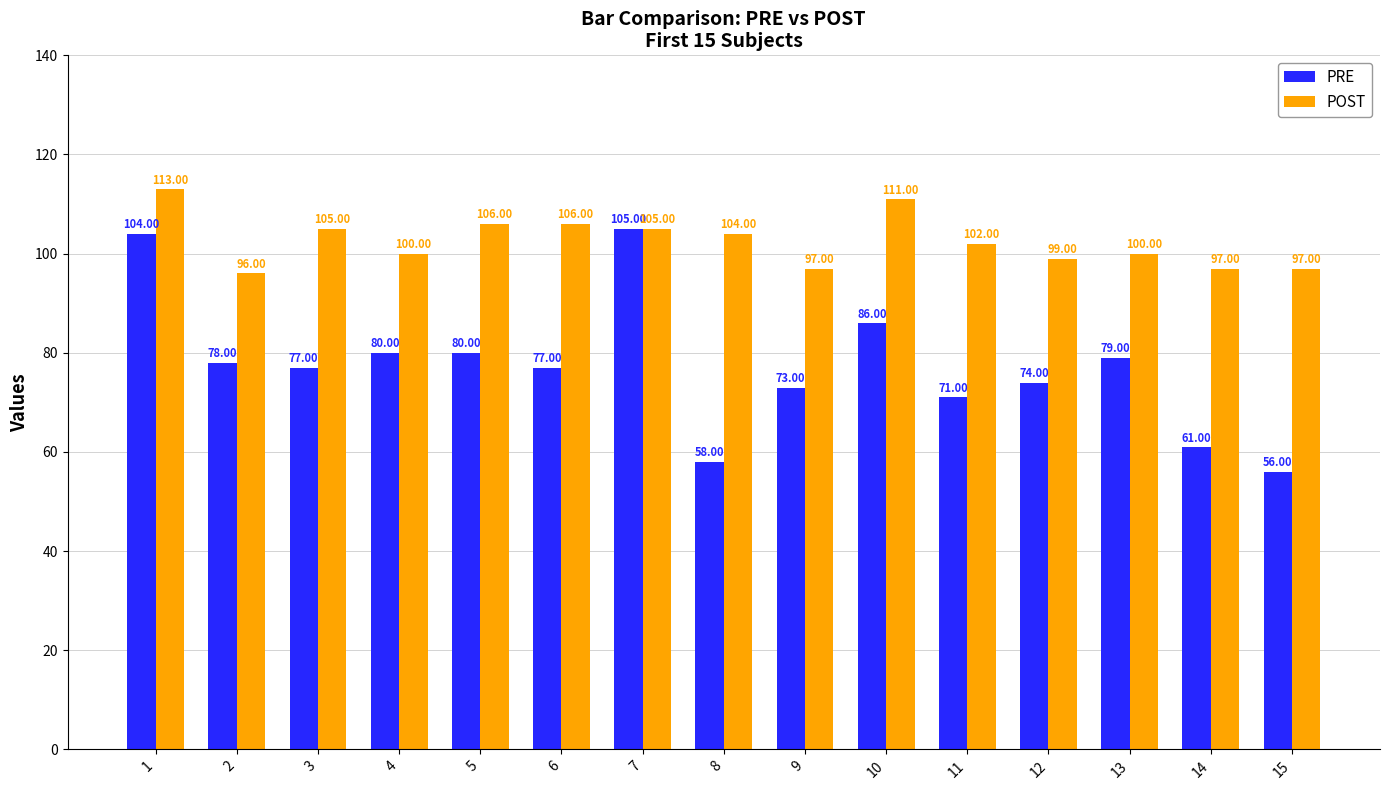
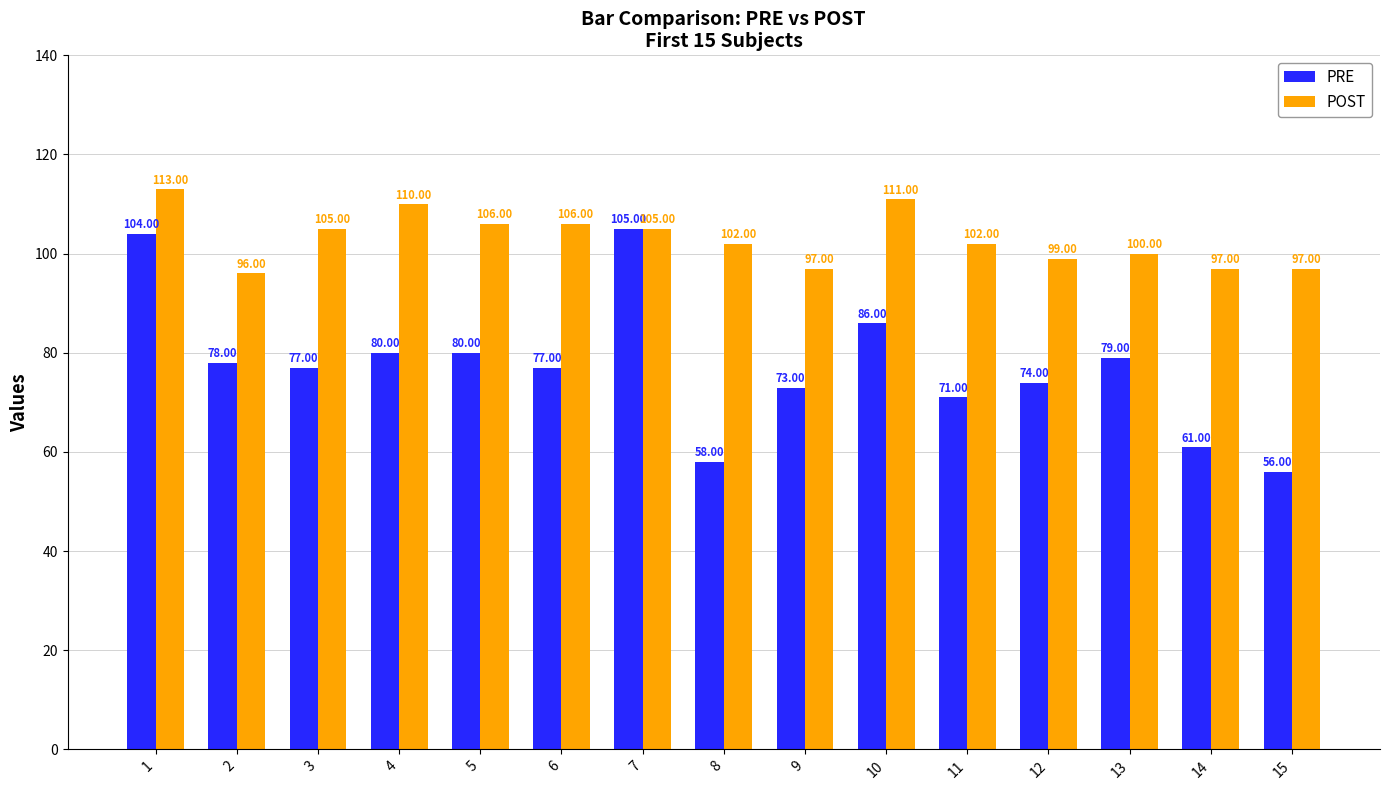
  {
    "PRE": {
      "1": 104.00,
      "2": 78.00,
      "3": 77.00,
      "4": 80.00,
      "5": 80.00,
      "6": 77.00,
      "8": 58.00,
      "9": 73.00,
      "10": 86.00,
      "11": 71.00,
      "12": 74.00,
      "13": 79.00,
      "14": 61.00,
      "15": 56.00
    },
    "POST": {
      "1": 113.00,
      "2": 96.00,
      "3": 105.00,
-     "4": 100.00,
+     "4": 110.00,
      "5": 106.00,
      "6": 106.00,
-     "8": 104.00,
+     "8": 102.00,
      "9": 97.00,
      "10": 111.00,
      "11": 102.00,
      "12": 99.00,
      "13": 100.00,
      "14": 97.00,
      "15": 97.00
    }
  }
